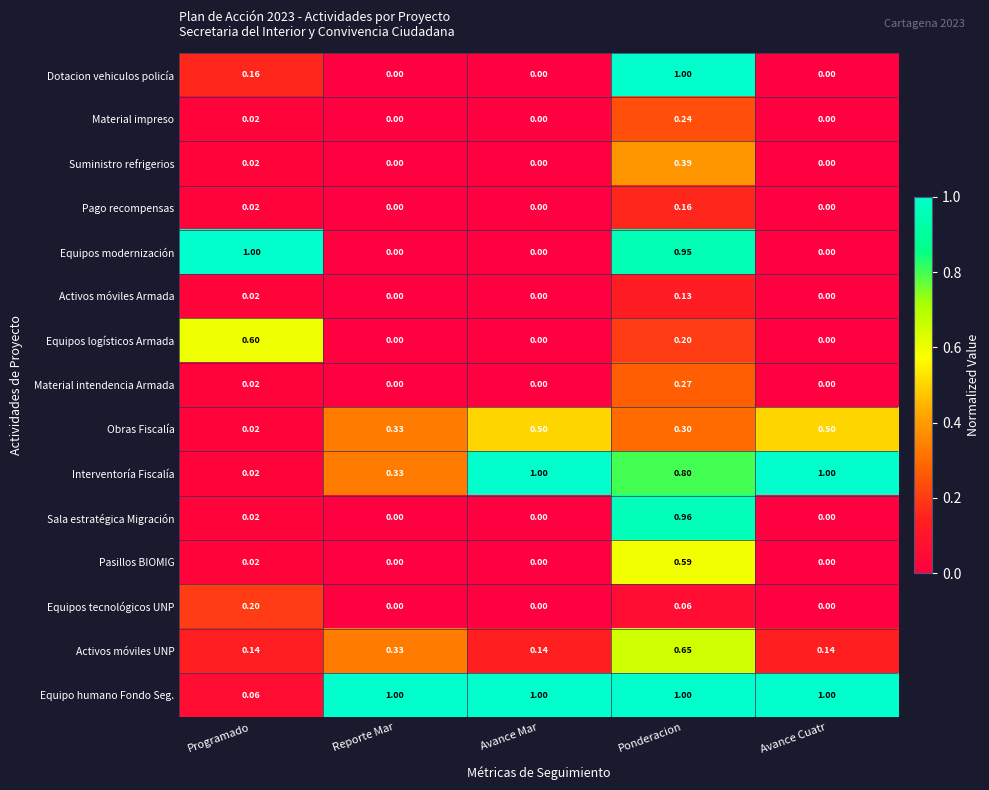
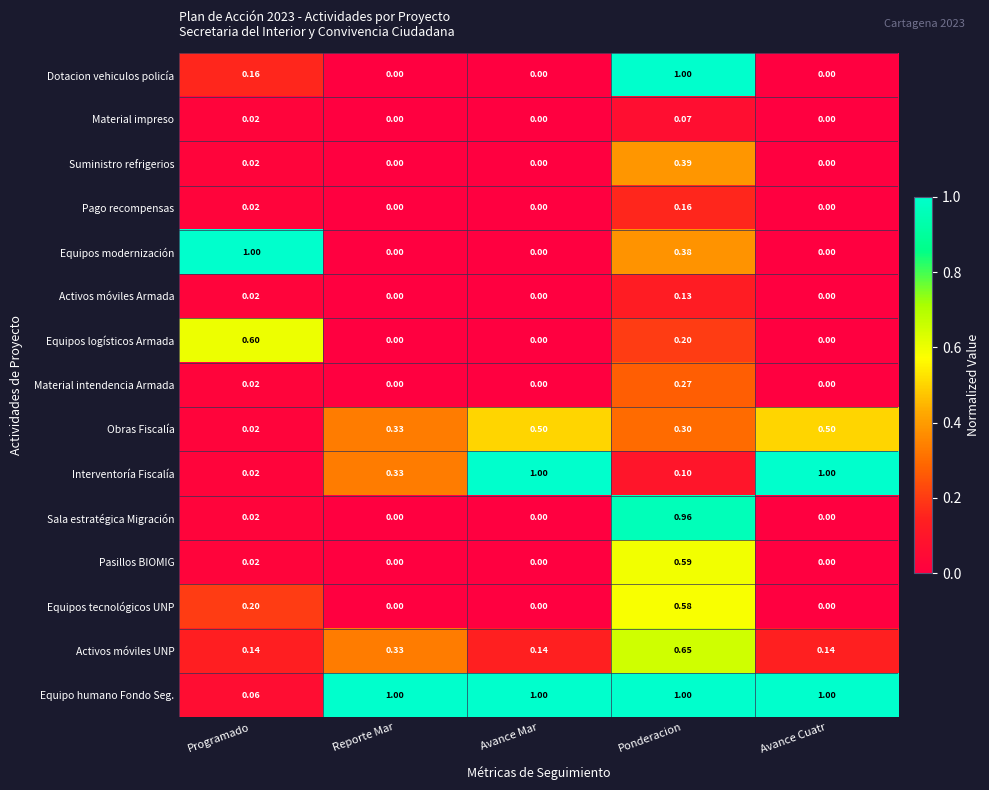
  {
    "Dotacion vehiculos policía": {
      "Programado": 0.16,
      "Reporte Mar": 0.00,
      "Avance Mar": 0.00,
      "Ponderacion": 1.00,
      "Avance Cuatr": 0.00
    },
    "Material impreso": {
      "Programado": 0.02,
      "Reporte Mar": 0.00,
      "Avance Mar": 0.00,
-     "Ponderacion": 0.24,
+     "Ponderacion": 0.07,
      "Avance Cuatr": 0.00
    },
    "Suministro refrigerios": {
      "Programado": 0.02,
      "Reporte Mar": 0.00,
      "Avance Mar": 0.00,
      "Ponderacion": 0.39,
      "Avance Cuatr": 0.00
    },
    "Pago recompensas": {
      "Programado": 0.02,
      "Reporte Mar": 0.00,
      "Avance Mar": 0.00,
      "Ponderacion": 0.16,
      "Avance Cuatr": 0.00
    },
    "Equipos modernización": {
      "Programado": 1.00,
      "Reporte Mar": 0.00,
      "Avance Mar": 0.00,
-     "Ponderacion": 0.95,
+     "Ponderacion": 0.38,
      "Avance Cuatr": 0.00
    },
    "Activos móviles Armada": {
      "Programado": 0.02,
      "Reporte Mar": 0.00,
      "Avance Mar": 0.00,
      "Ponderacion": 0.13,
      "Avance Cuatr": 0.00
    },
    "Equipos logísticos Armada": {
      "Programado": 0.60,
      "Reporte Mar": 0.00,
      "Avance Mar": 0.00,
      "Ponderacion": 0.20,
      "Avance Cuatr": 0.00
    },
    "Material intendencia Armada": {
      "Programado": 0.02,
      "Reporte Mar": 0.00,
      "Avance Mar": 0.00,
      "Ponderacion": 0.27,
      "Avance Cuatr": 0.00
    },
    "Obras Fiscalía": {
      "Programado": 0.02,
      "Reporte Mar": 0.33,
      "Avance Mar": 0.50,
      "Ponderacion": 0.30,
      "Avance Cuatr": 0.50
    },
    "Interventoría Fiscalía": {
      "Programado": 0.02,
      "Reporte Mar": 0.33,
      "Avance Mar": 1.00,
-     "Ponderacion": 0.80,
+     "Ponderacion": 0.10,
      "Avance Cuatr": 1.00
    },
    "Sala estratégica Migración": {
      "Programado": 0.02,
      "Reporte Mar": 0.00,
      "Avance Mar": 0.00,
      "Ponderacion": 0.96,
      "Avance Cuatr": 0.00
    },
    "Pasillos BIOMIG": {
      "Programado": 0.02,
      "Reporte Mar": 0.00,
      "Avance Mar": 0.00,
      "Ponderacion": 0.59,
      "Avance Cuatr": 0.00
    },
    "Equipos tecnológicos UNP": {
      "Programado": 0.20,
      "Reporte Mar": 0.00,
      "Avance Mar": 0.00,
-     "Ponderacion": 0.06,
+     "Ponderacion": 0.58,
      "Avance Cuatr": 0.00
    },
    "Activos móviles UNP": {
      "Programado": 0.14,
      "Reporte Mar": 0.33,
      "Avance Mar": 0.14,
      "Ponderacion": 0.65,
      "Avance Cuatr": 0.14
    },
    "Equipo humano Fondo Seg.": {
      "Programado": 0.06,
      "Reporte Mar": 1.00,
      "Avance Mar": 1.00,
      "Ponderacion": 1.00,
      "Avance Cuatr": 1.00
    }
  }
